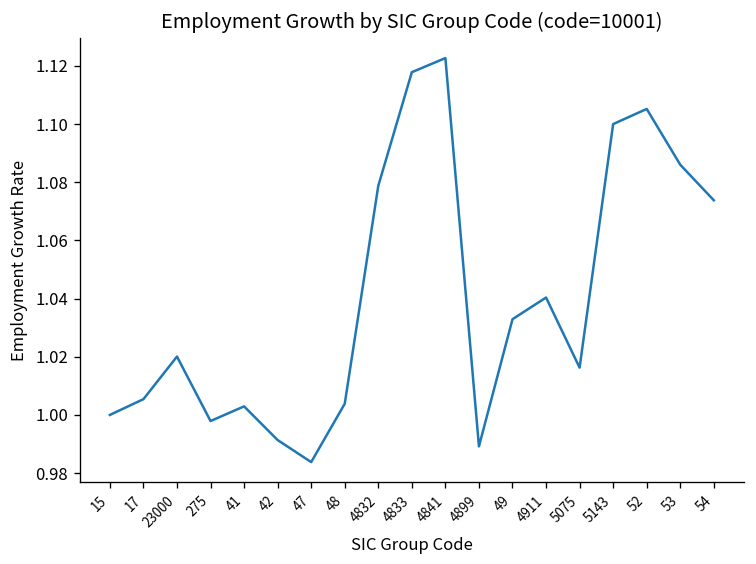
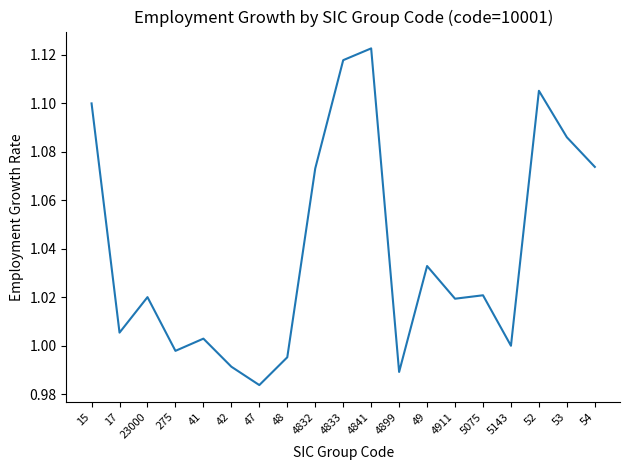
  {
-   "15": 1.0,
+   "15": 1.1,
    "17": 1.005,
    "23000": 1.020,
    "275": 0.998,
    "41": 1.003,
    "42": 0.991,
    "47": 0.984,
-   "48": 1.004,
-   "4832": 1.079,
+   "48": 0.995,
+   "4832": 1.073,
    "4833": 1.118,
    "4841": 1.123,
    "4899": 0.989,
    "49": 1.033,
-   "4911": 1.040,
-   "5075": 1.016,
-   "5143": 1.1,
+   "4911": 1.019,
+   "5075": 1.021,
+   "5143": 1.0,
    "52": 1.105,
    "53": 1.086,
    "54": 1.074
  }
